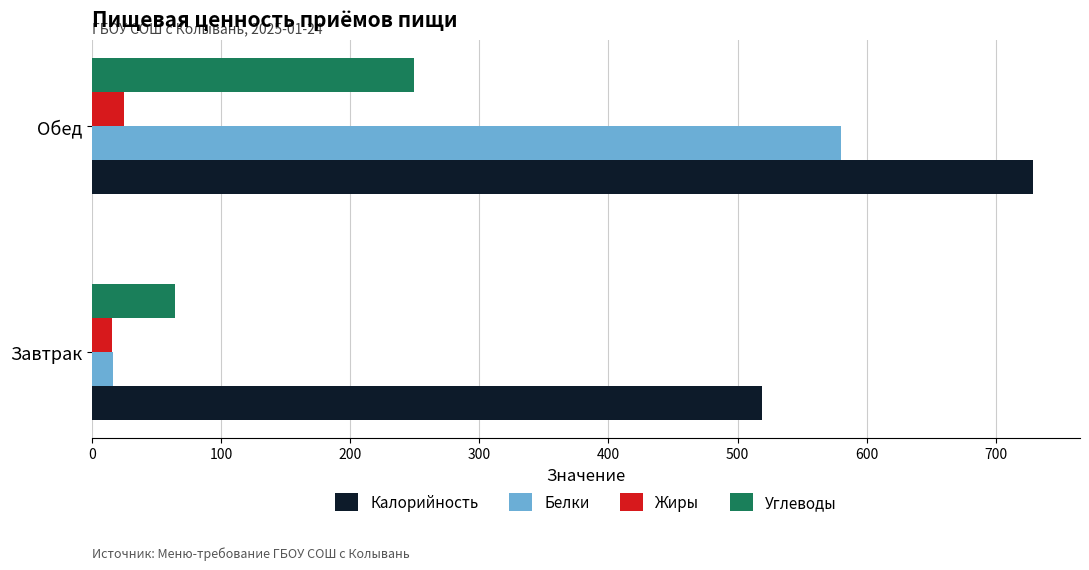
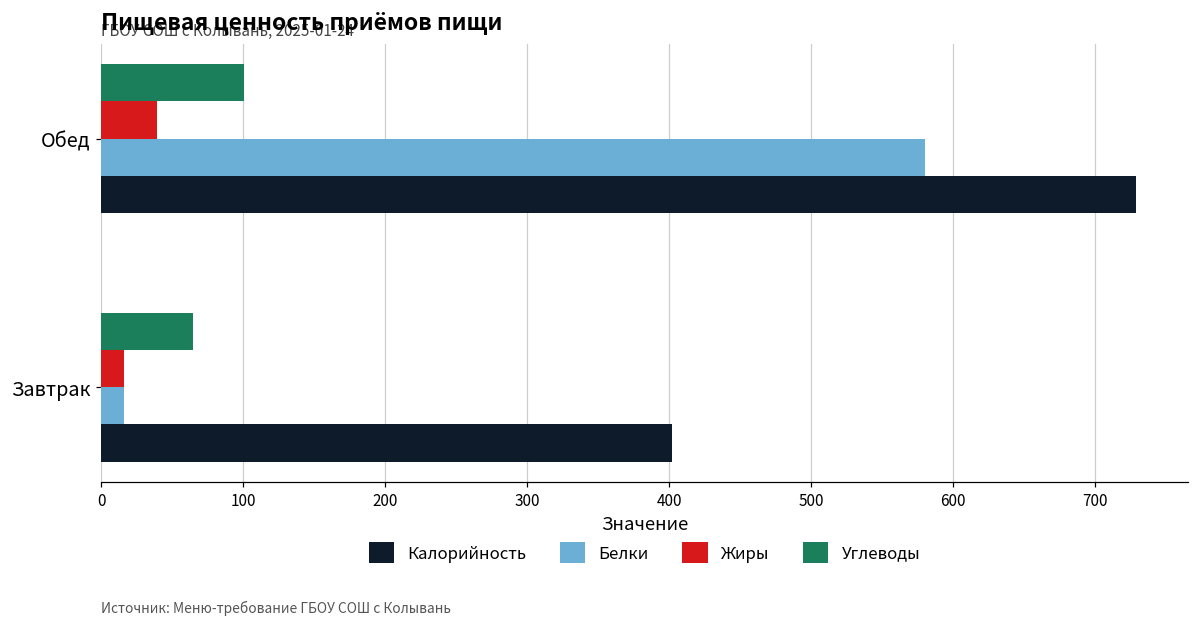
  {
    "Калорийность": {
      "Обед": 729,
-     "Завтрак": 519
+     "Завтрак": 402
    },
    "Белки": {
      "Обед": 580,
      "Завтрак": 16
    },
    "Жиры": {
-     "Обед": 24,
+     "Обед": 40,
      "Завтрак": 16
    },
    "Углеводы": {
-     "Обед": 250,
+     "Обед": 101,
      "Завтрак": 64
    }
  }
